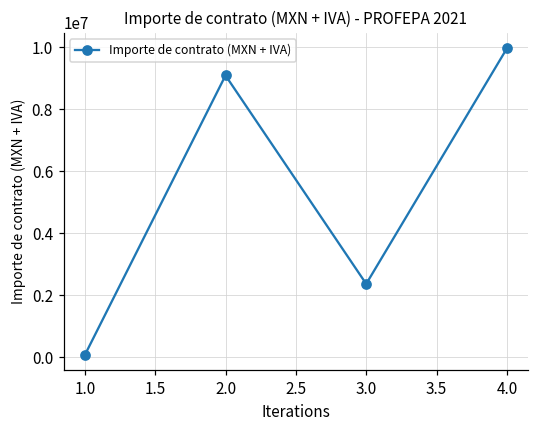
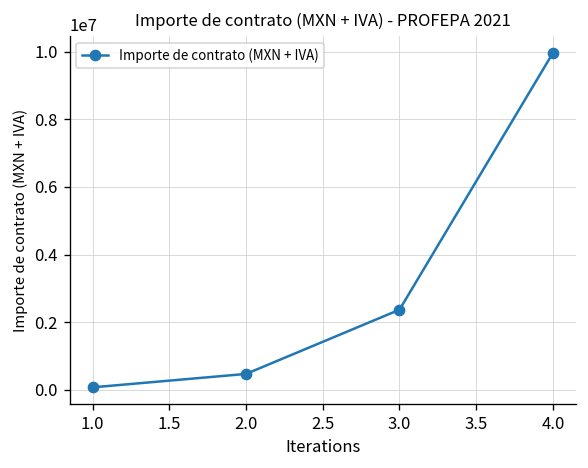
  {
    "1.0": 100000,
-   "2.0": 9100000,
+   "2.0": 500000,
    "3.0": 2400000,
    "4.0": 10000000
  }
